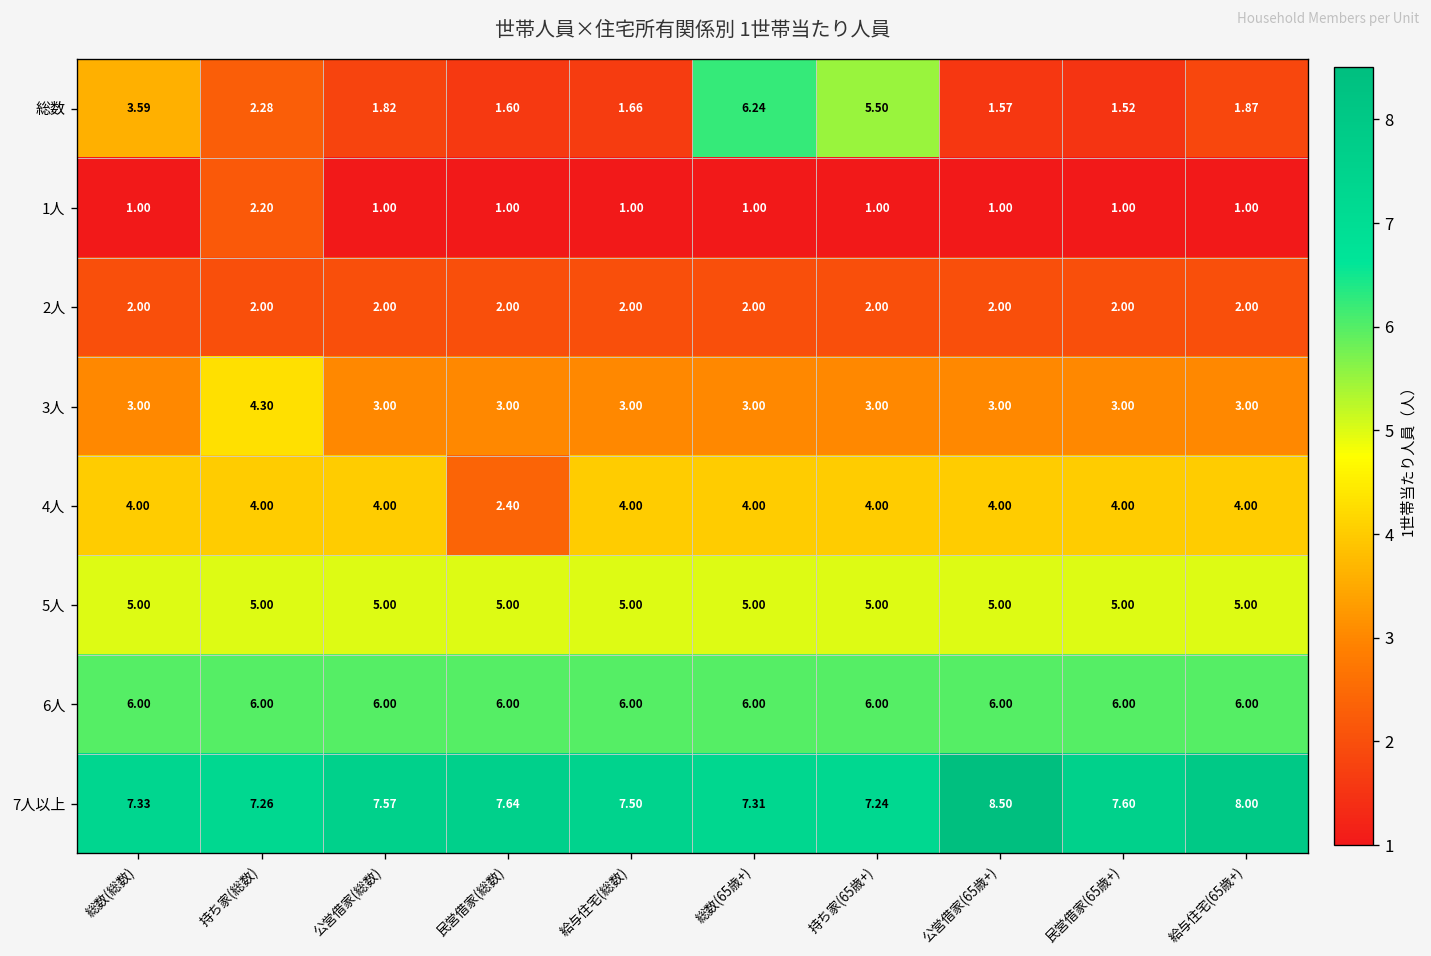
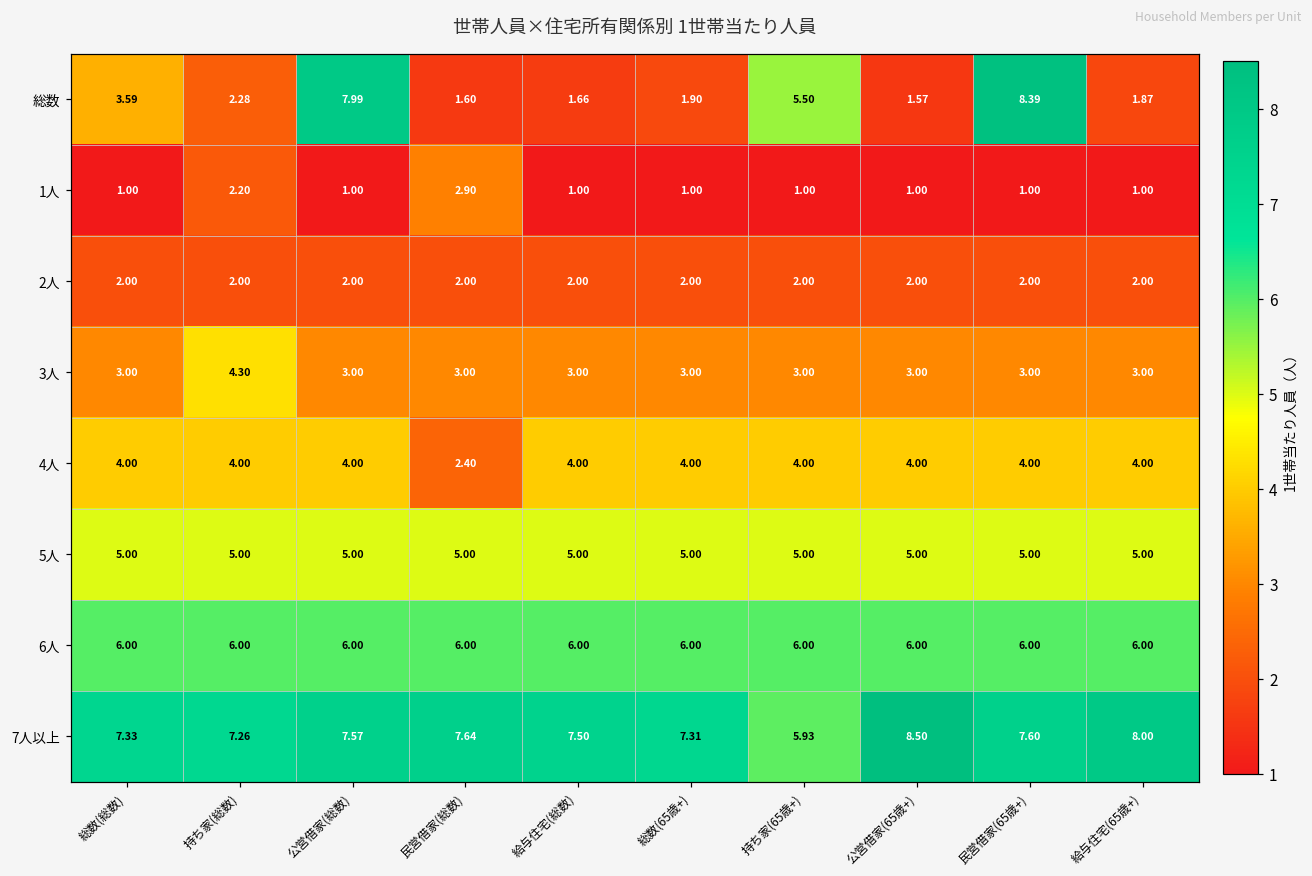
  {
    "総数": {
      "総数(総数)": 3.59,
      "持ち家(総数)": 2.28,
-     "公営借家(総数)": 1.82,
+     "公営借家(総数)": 7.99,
      "民営借家(総数)": 1.60,
      "給与住宅(総数)": 1.66,
-     "総数(65歳+)": 6.24,
+     "総数(65歳+)": 1.90,
      "持ち家(65歳+)": 5.50,
      "公営借家(65歳+)": 1.57,
-     "民営借家(65歳+)": 1.52,
+     "民営借家(65歳+)": 8.39,
      "給与住宅(65歳+)": 1.87
    },
    "1人": {
      "総数(総数)": 1.00,
      "持ち家(総数)": 2.20,
      "公営借家(総数)": 1.00,
-     "民営借家(総数)": 1.00,
+     "民営借家(総数)": 2.90,
      "給与住宅(総数)": 1.00,
      "総数(65歳+)": 1.00,
      "持ち家(65歳+)": 1.00,
      "公営借家(65歳+)": 1.00,
      "民営借家(65歳+)": 1.00,
      "給与住宅(65歳+)": 1.00
    },
    "2人": {
      "総数(総数)": 2.00,
      "持ち家(総数)": 2.00,
      "公営借家(総数)": 2.00,
      "民営借家(総数)": 2.00,
      "給与住宅(総数)": 2.00,
      "総数(65歳+)": 2.00,
      "持ち家(65歳+)": 2.00,
      "公営借家(65歳+)": 2.00,
      "民営借家(65歳+)": 2.00,
      "給与住宅(65歳+)": 2.00
    },
    "3人": {
      "総数(総数)": 3.00,
      "持ち家(総数)": 4.30,
      "公営借家(総数)": 3.00,
      "民営借家(総数)": 3.00,
      "給与住宅(総数)": 3.00,
      "総数(65歳+)": 3.00,
      "持ち家(65歳+)": 3.00,
      "公営借家(65歳+)": 3.00,
      "民営借家(65歳+)": 3.00,
      "給与住宅(65歳+)": 3.00
    },
    "4人": {
      "総数(総数)": 4.00,
      "持ち家(総数)": 4.00,
      "公営借家(総数)": 4.00,
      "民営借家(総数)": 2.40,
      "給与住宅(総数)": 4.00,
      "総数(65歳+)": 4.00,
      "持ち家(65歳+)": 4.00,
      "公営借家(65歳+)": 4.00,
      "民営借家(65歳+)": 4.00,
      "給与住宅(65歳+)": 4.00
    },
    "5人": {
      "総数(総数)": 5.00,
      "持ち家(総数)": 5.00,
      "公営借家(総数)": 5.00,
      "民営借家(総数)": 5.00,
      "給与住宅(総数)": 5.00,
      "総数(65歳+)": 5.00,
      "持ち家(65歳+)": 5.00,
      "公営借家(65歳+)": 5.00,
      "民営借家(65歳+)": 5.00,
      "給与住宅(65歳+)": 5.00
    },
    "6人": {
      "総数(総数)": 6.00,
      "持ち家(総数)": 6.00,
      "公営借家(総数)": 6.00,
      "民営借家(総数)": 6.00,
      "給与住宅(総数)": 6.00,
      "総数(65歳+)": 6.00,
      "持ち家(65歳+)": 6.00,
      "公営借家(65歳+)": 6.00,
      "民営借家(65歳+)": 6.00,
      "給与住宅(65歳+)": 6.00
    },
    "7人以上": {
      "総数(総数)": 7.33,
      "持ち家(総数)": 7.26,
      "公営借家(総数)": 7.57,
      "民営借家(総数)": 7.64,
      "給与住宅(総数)": 7.50,
      "総数(65歳+)": 7.31,
-     "持ち家(65歳+)": 7.24,
+     "持ち家(65歳+)": 5.93,
      "公営借家(65歳+)": 8.50,
      "民営借家(65歳+)": 7.60,
      "給与住宅(65歳+)": 8.00
    }
  }
